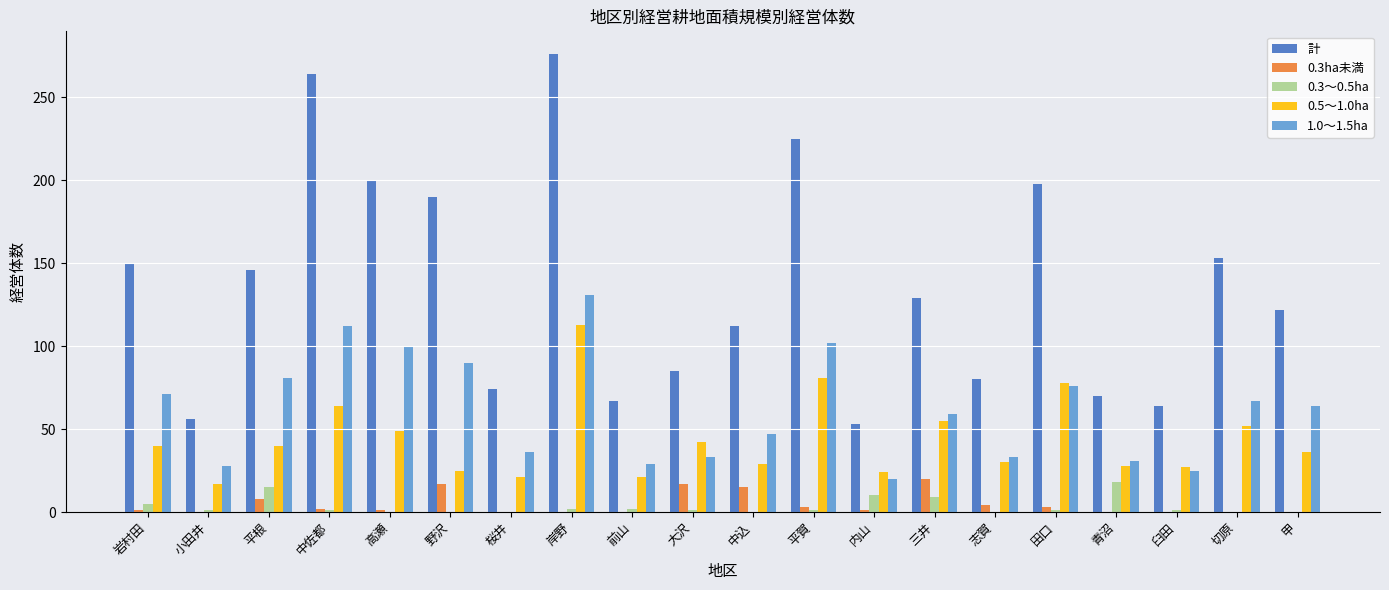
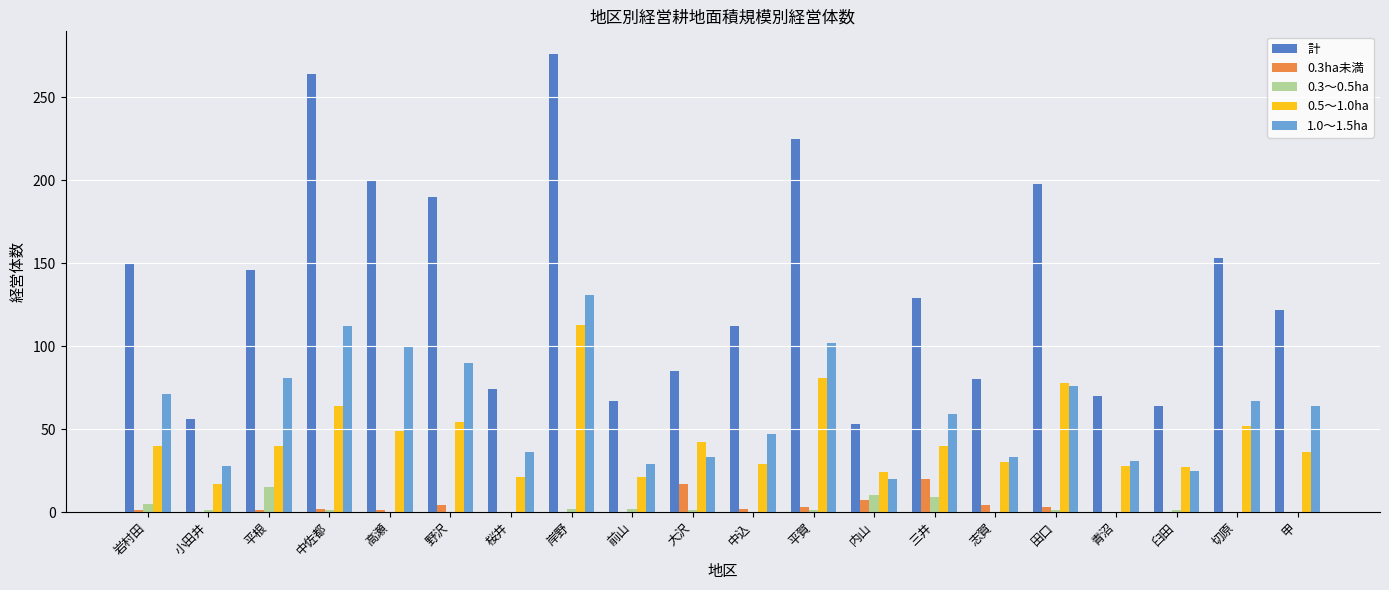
  {
    "0.3ha未満": {
      "小田井": 0,
-     "平根": 8,
+     "平根": 1,
      "中佐都": 2,
-     "野沢": 17,
+     "野沢": 4,
      "桜井": 0,
      "岸野": 0,
      "前山": 0,
      "大沢": 17,
-     "中込": 15,
+     "中込": 2,
      "平賀": 3,
-     "内山": 1,
+     "内山": 7,
      "三井": 20,
      "志賀": 4,
      "田口": 3,
      "青沼": 0,
      "臼田": 0,
      "切原": 0,
      "甲": 0
    },
    "0.3～0.5ha": {
      "岩村田": 5,
      "平根": 15,
      "高瀬": 0,
      "野沢": 0,
      "桜井": 0,
      "岸野": 2,
      "前山": 2,
      "中込": 0,
      "内山": 10,
      "三井": 9,
      "志賀": 0,
-     "青沼": 18,
+     "青沼": 0,
      "切原": 0,
      "甲": 0
    },
    "0.5～1.0ha": {
      "岩村田": 40,
      "小田井": 17,
      "平根": 40,
      "中佐都": 64,
      "高瀬": 49,
-     "野沢": 25,
+     "野沢": 54,
      "桜井": 21,
      "岸野": 113,
      "前山": 21,
      "大沢": 42,
      "中込": 29,
      "平賀": 81,
      "内山": 24,
-     "三井": 55,
+     "三井": 40,
      "志賀": 30,
      "田口": 78,
      "青沼": 28,
      "臼田": 27,
      "切原": 52,
      "甲": 36
    }
  }
